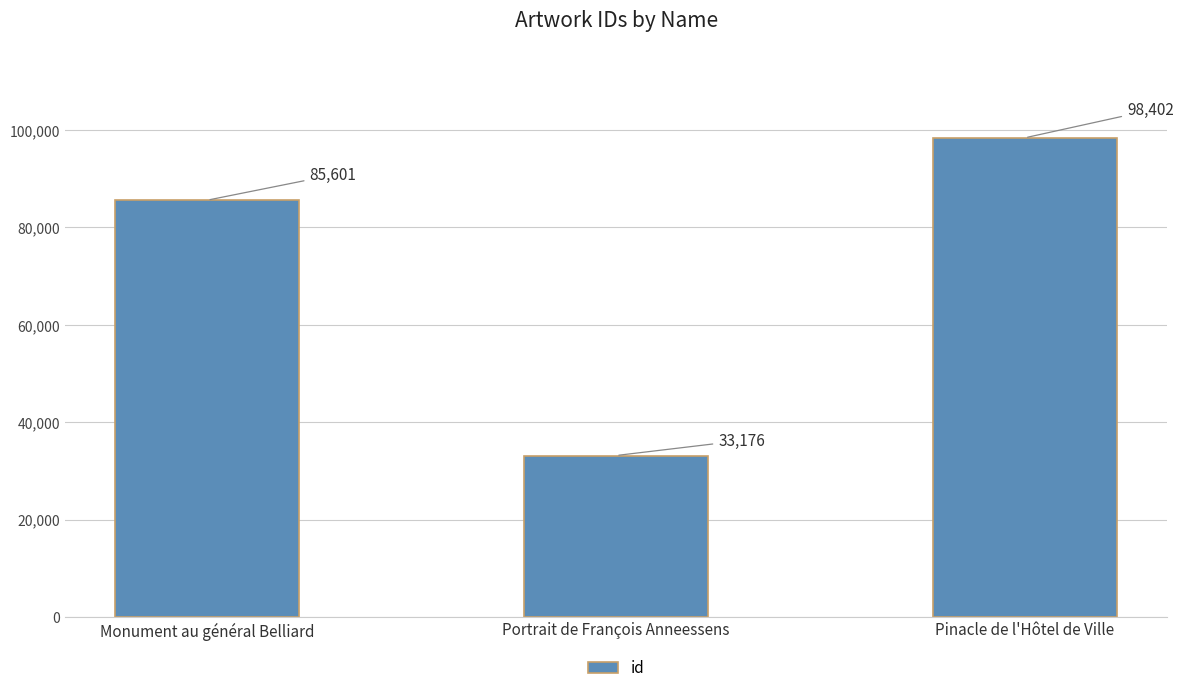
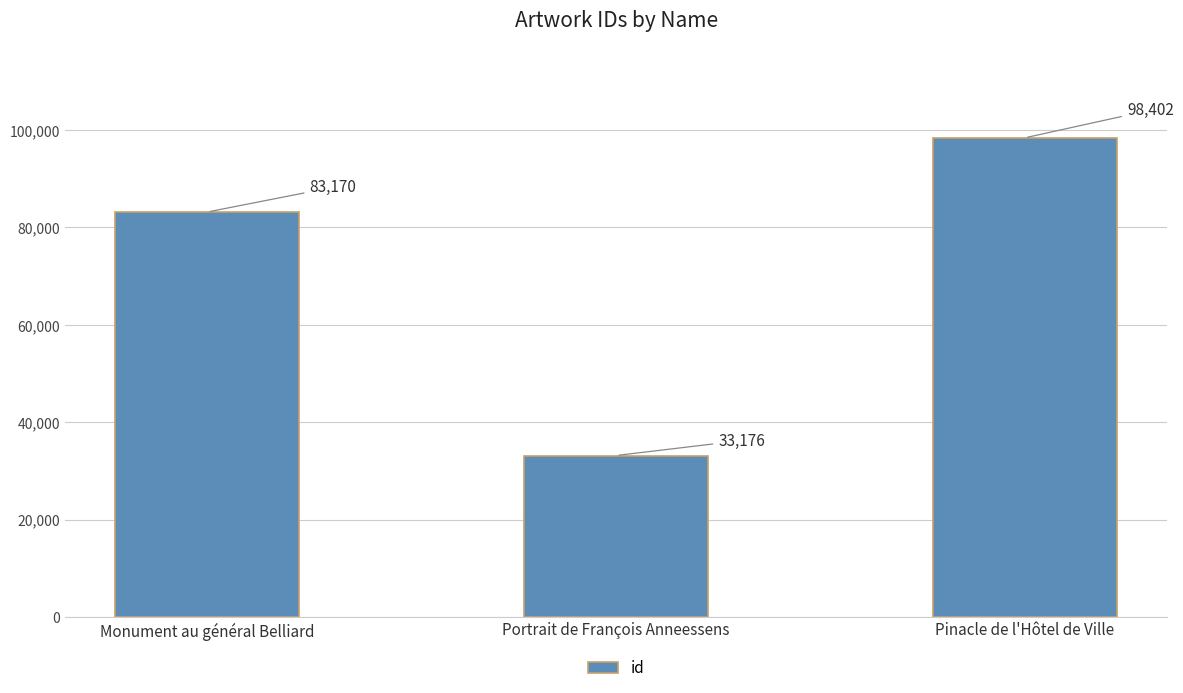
  {
-   "Monument au général Belliard": "85,601",
+   "Monument au général Belliard": "83,170",
    "Portrait de François Anneessens": "33,176",
    "Pinacle de l'Hôtel de Ville": "98,402"
  }
